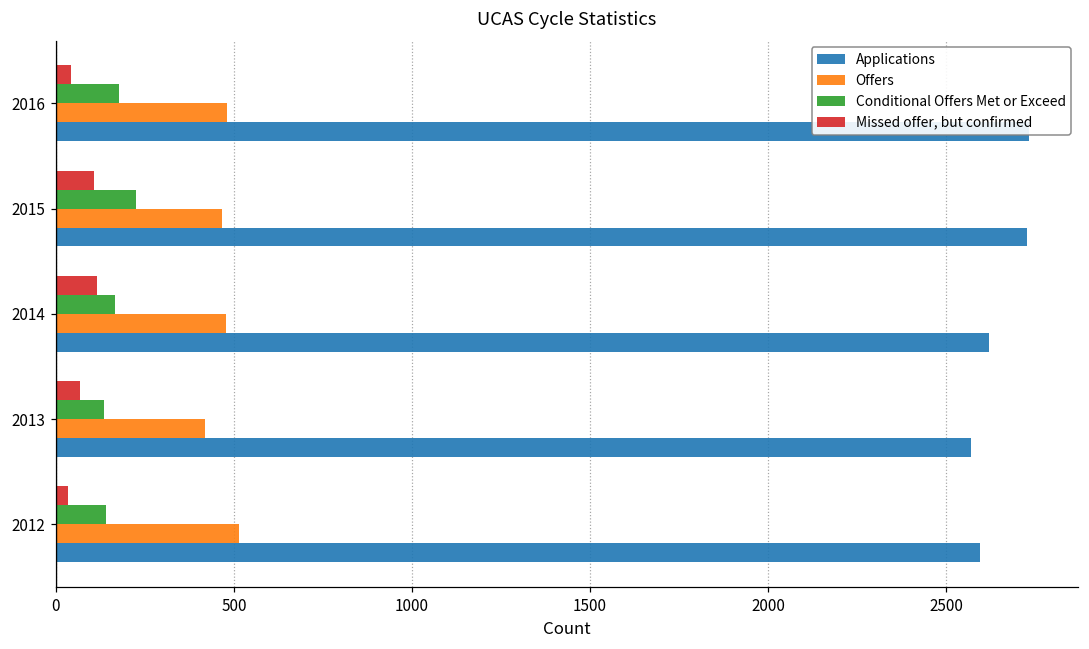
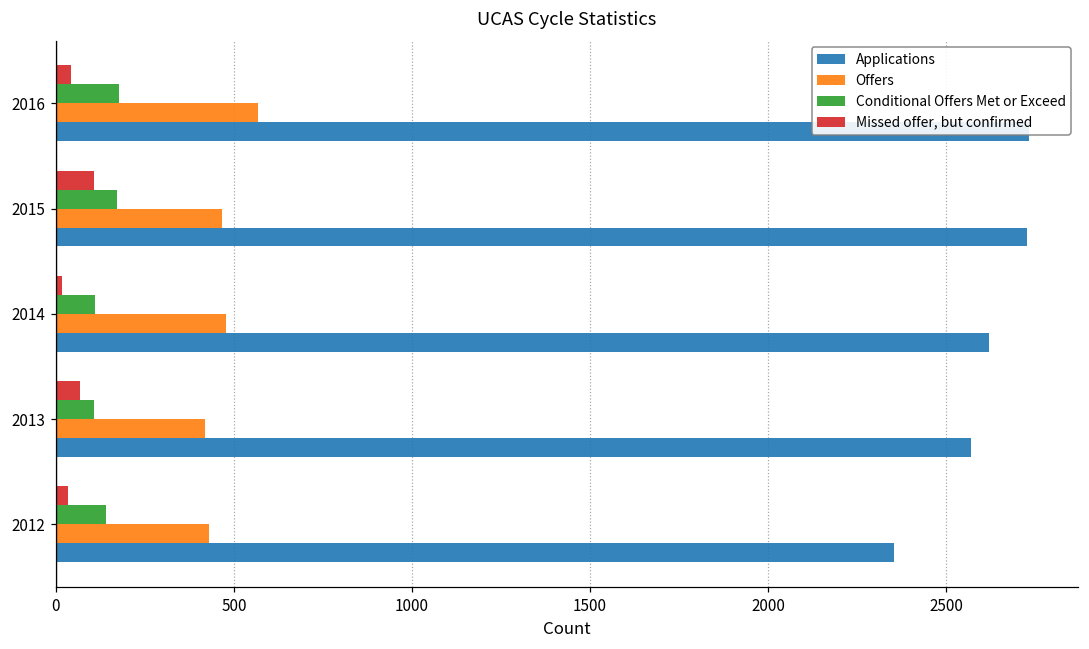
  {
    "Applications": {
      "2015": 2730,
      "2014": 2620,
      "2013": 2570,
-     "2012": 2600
+     "2012": 2350
    },
    "Offers": {
-     "2016": 480,
+     "2016": 570,
      "2015": 470,
      "2014": 480,
      "2013": 420,
-     "2012": 510
+     "2012": 430
    },
    "Conditional Offers Met or Exceed": {
      "2016": 180,
-     "2015": 230,
-     "2014": 170,
-     "2013": 140,
+     "2015": 170,
+     "2014": 110,
+     "2013": 110,
      "2012": 140
    },
    "Missed offer, but confirmed": {
      "2016": 40,
      "2015": 110,
-     "2014": 120,
+     "2014": 20,
      "2013": 70,
      "2012": 30
    }
  }
